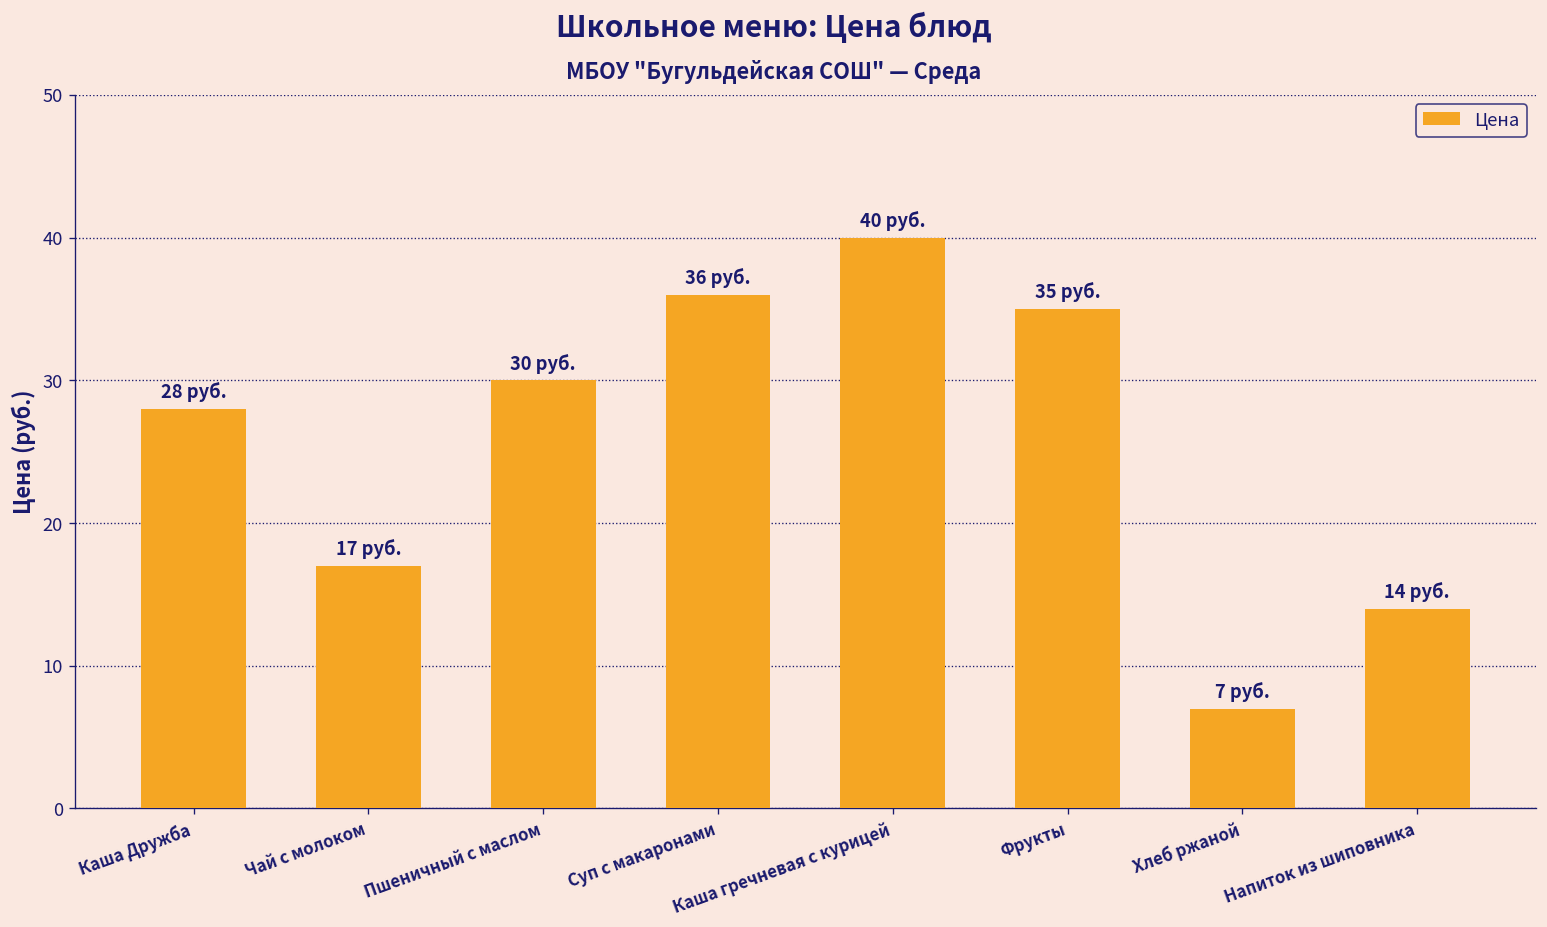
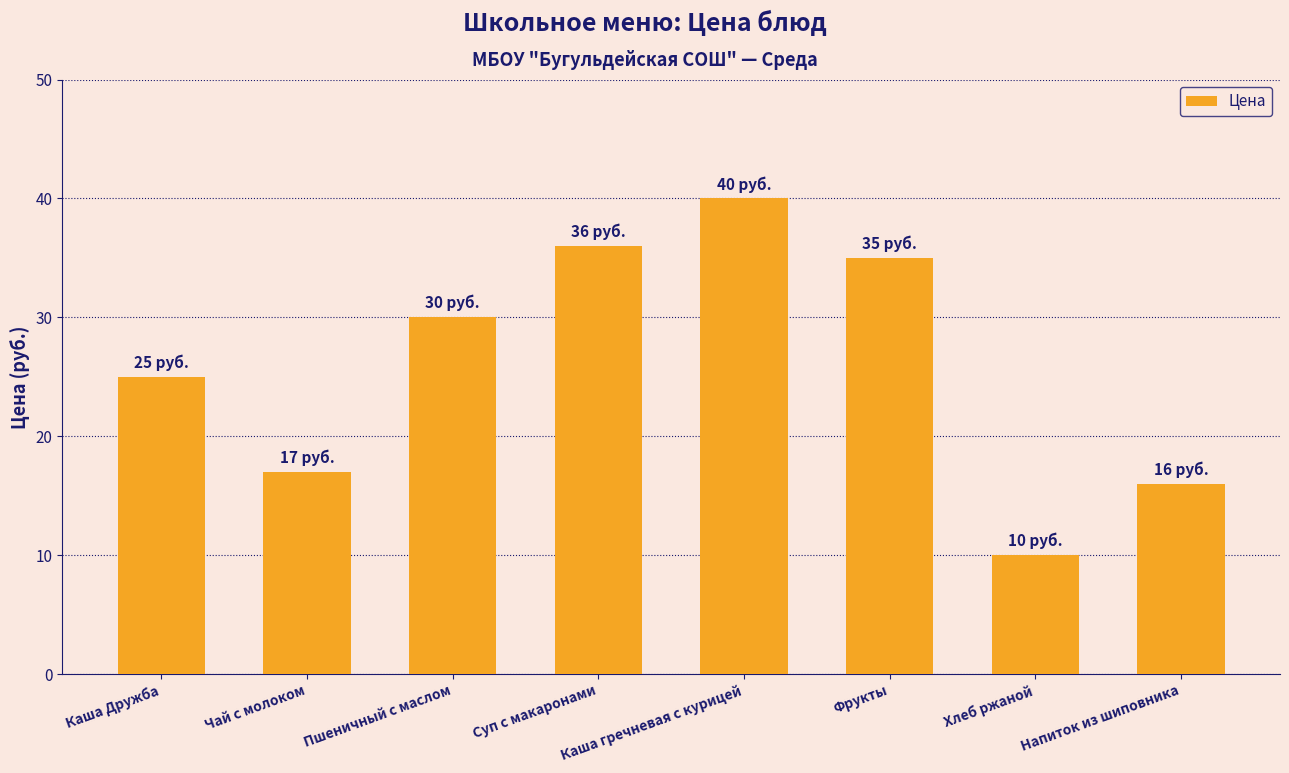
  {
-   "Каша Дружба": 28,
+   "Каша Дружба": 25,
    "Чай с молоком": 17,
    "Пшеничный с маслом": 30,
    "Суп с макаронами": 36,
    "Каша гречневая с курицей": 40,
    "Фрукты": 35,
-   "Хлеб ржаной": 7,
-   "Напиток из шиповника": 14
+   "Хлеб ржаной": 10,
+   "Напиток из шиповника": 16
  }
